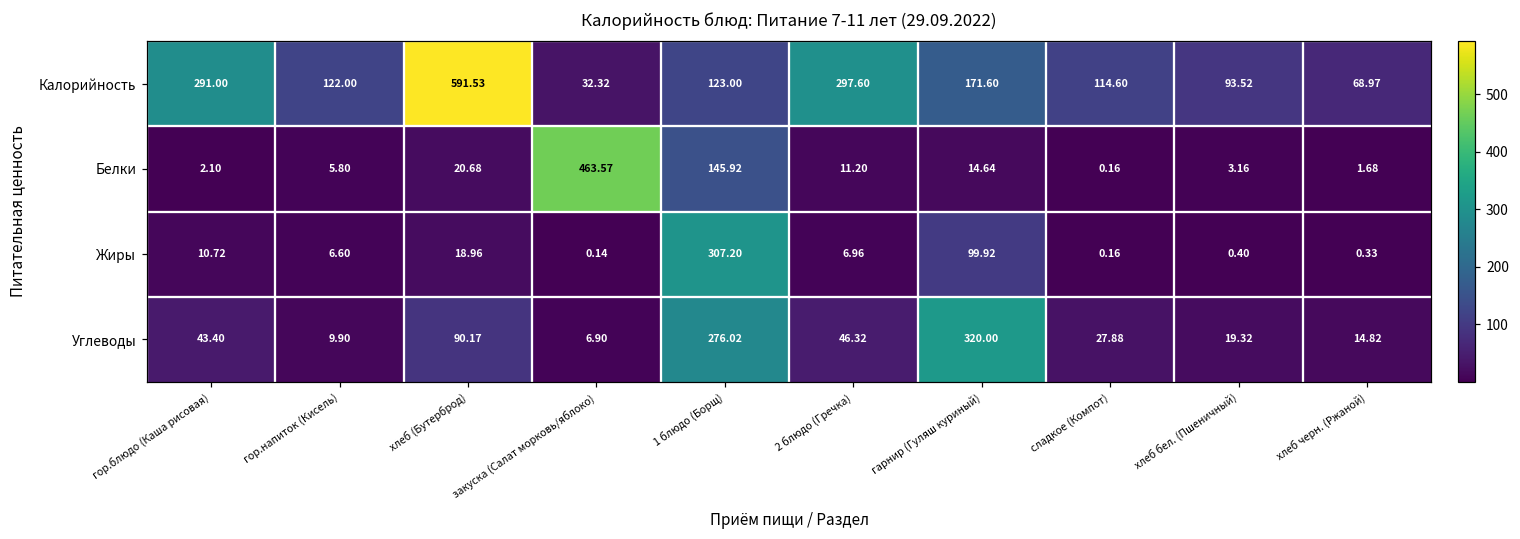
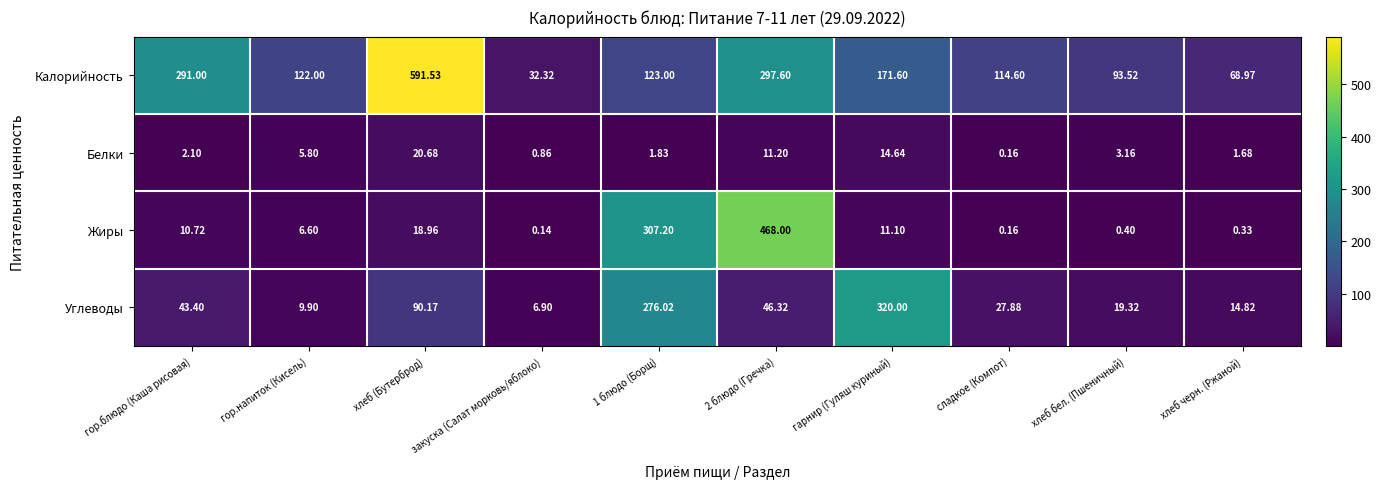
  {
    "Калорийность": {
      "гор.блюдо (Каша рисовая)": 291.00,
      "гор.напиток (Кисель)": 122.00,
      "хлеб (Бутерброд)": 591.53,
      "закуска (Салат морковь/яблоко)": 32.32,
      "1 блюдо (Борщ)": 123.00,
      "2 блюдо (Гречка)": 297.60,
      "гарнир (Гуляш куриный)": 171.60,
      "сладкое (Компот)": 114.60,
      "хлеб бел. (Пшеничный)": 93.52,
      "хлеб черн. (Ржаной)": 68.97
    },
    "Белки": {
      "гор.блюдо (Каша рисовая)": 2.10,
      "гор.напиток (Кисель)": 5.80,
      "хлеб (Бутерброд)": 20.68,
-     "закуска (Салат морковь/яблоко)": 463.57,
-     "1 блюдо (Борщ)": 145.92,
+     "закуска (Салат морковь/яблоко)": 0.86,
+     "1 блюдо (Борщ)": 1.83,
      "2 блюдо (Гречка)": 11.20,
      "гарнир (Гуляш куриный)": 14.64,
      "сладкое (Компот)": 0.16,
      "хлеб бел. (Пшеничный)": 3.16,
      "хлеб черн. (Ржаной)": 1.68
    },
    "Жиры": {
      "гор.блюдо (Каша рисовая)": 10.72,
      "гор.напиток (Кисель)": 6.60,
      "хлеб (Бутерброд)": 18.96,
      "закуска (Салат морковь/яблоко)": 0.14,
      "1 блюдо (Борщ)": 307.20,
-     "2 блюдо (Гречка)": 6.96,
-     "гарнир (Гуляш куриный)": 99.92,
+     "2 блюдо (Гречка)": 468.00,
+     "гарнир (Гуляш куриный)": 11.10,
      "сладкое (Компот)": 0.16,
      "хлеб бел. (Пшеничный)": 0.40,
      "хлеб черн. (Ржаной)": 0.33
    },
    "Углеводы": {
      "гор.блюдо (Каша рисовая)": 43.40,
      "гор.напиток (Кисель)": 9.90,
      "хлеб (Бутерброд)": 90.17,
      "закуска (Салат морковь/яблоко)": 6.90,
      "1 блюдо (Борщ)": 276.02,
      "2 блюдо (Гречка)": 46.32,
      "гарнир (Гуляш куриный)": 320.00,
      "сладкое (Компот)": 27.88,
      "хлеб бел. (Пшеничный)": 19.32,
      "хлеб черн. (Ржаной)": 14.82
    }
  }
